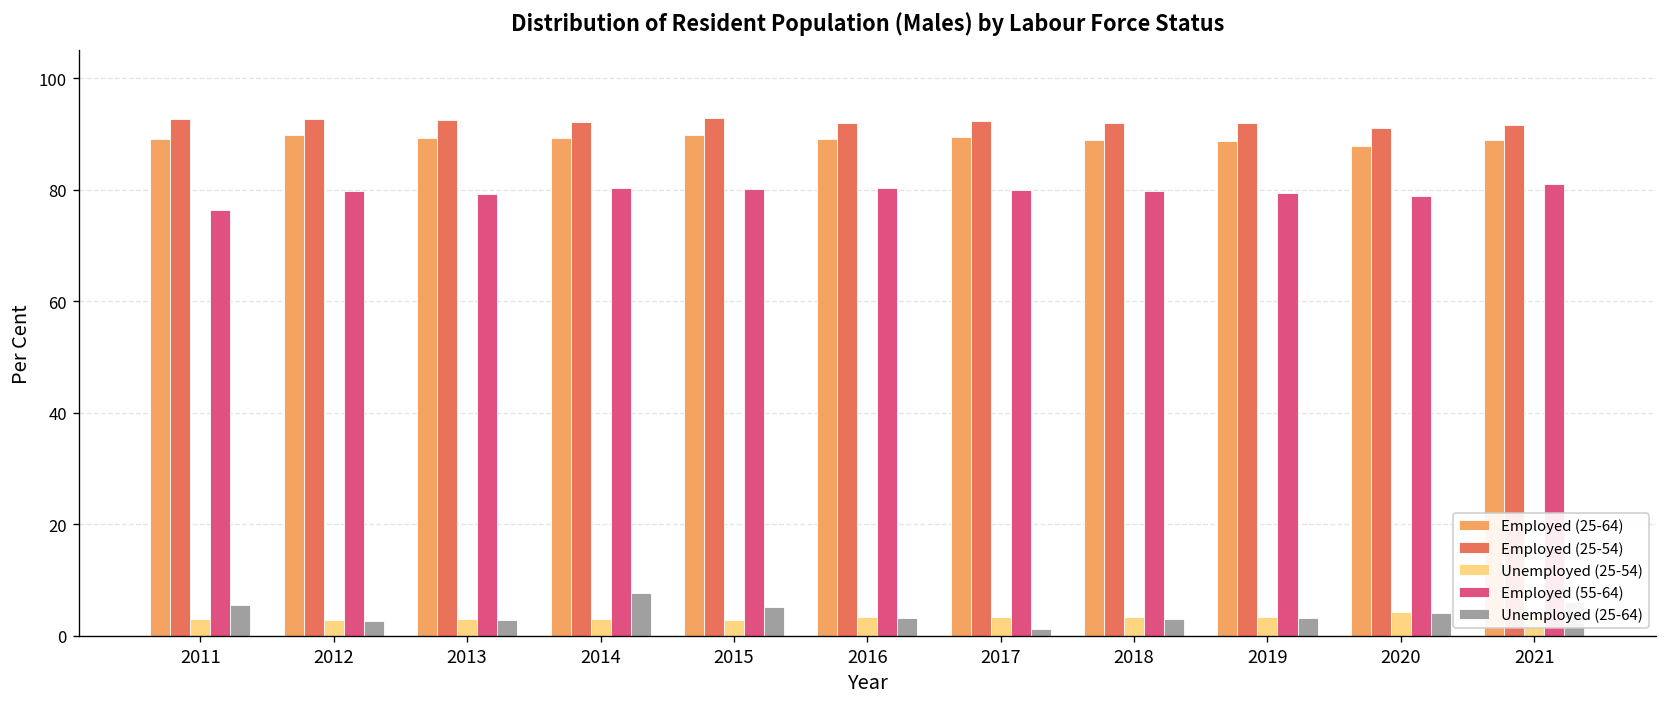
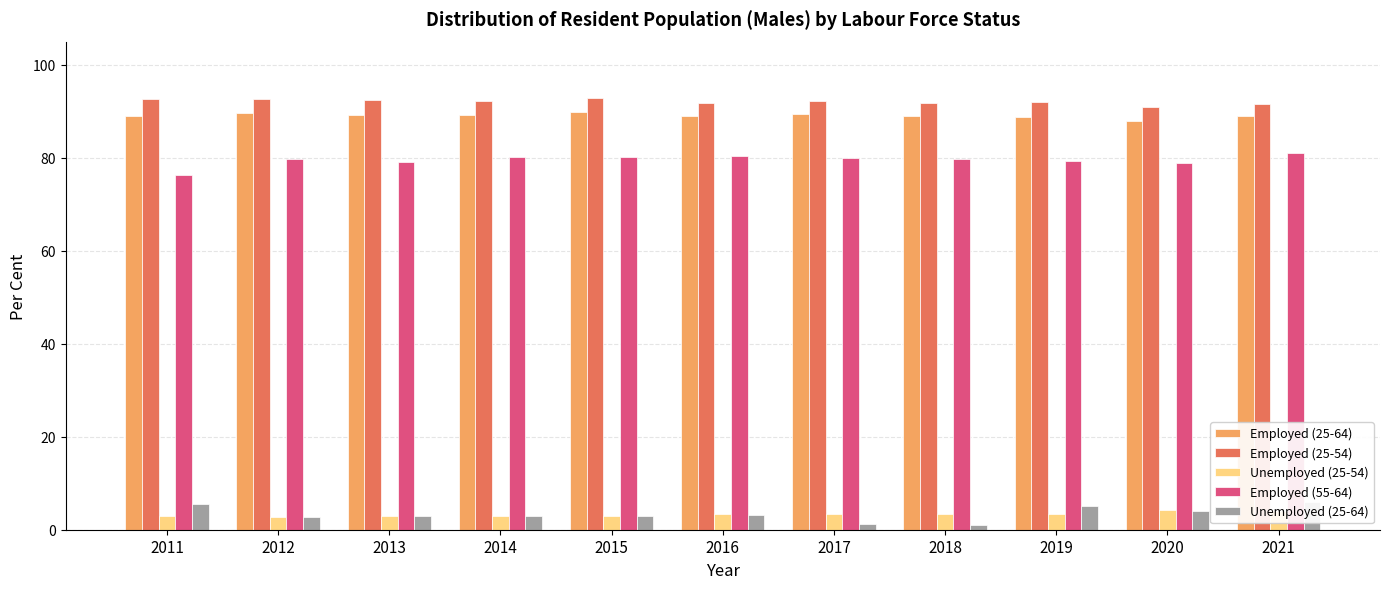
  {
    "Unemployed (25-64)": {
      "2011": 6,
      "2012": 3,
      "2013": 3,
-     "2014": 8,
-     "2015": 5,
+     "2014": 3,
+     "2015": 3,
      "2016": 3,
      "2017": 1,
-     "2018": 3,
-     "2019": 3,
+     "2018": 1,
+     "2019": 5,
      "2020": 4
    }
  }
